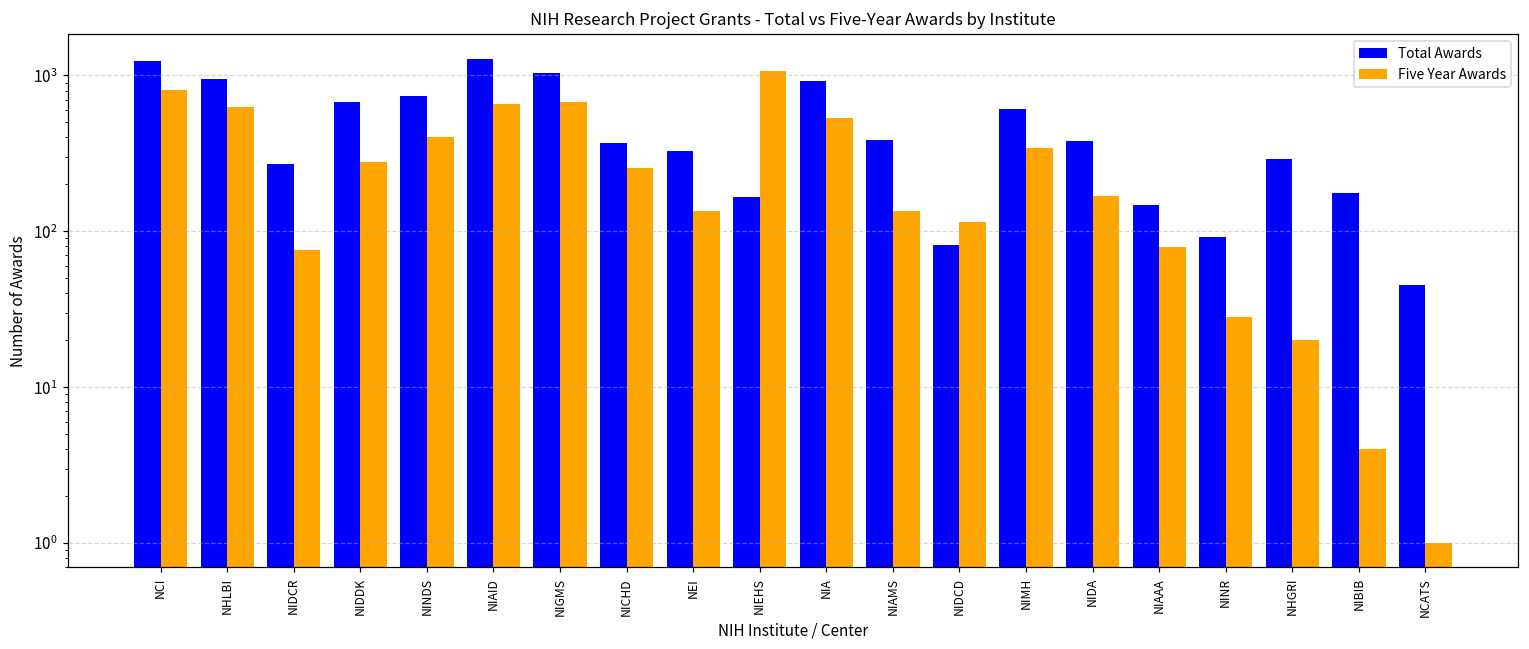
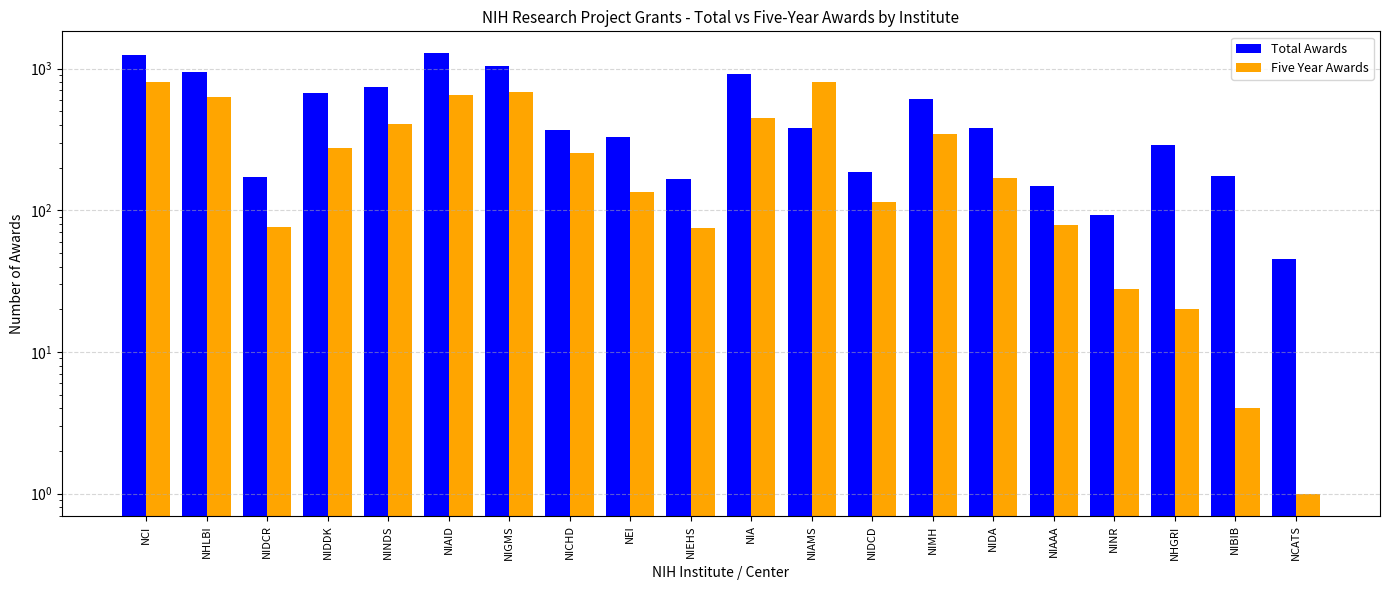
  {
    "Total Awards": {
      "NCI": 1200,
      "NHLBI": 1000,
-     "NIDCR": 270,
+     "NIDCR": 170,
      "NIDDK": 700,
      "NINDS": 700,
      "NIAID": 1300,
      "NIGMS": 1000,
      "NICHD": 370,
      "NEI": 330,
      "NIEHS": 170,
      "NIA": 900,
      "NIAMS": 380,
-     "NIDCD": 80,
+     "NIDCD": 190,
      "NIMH": 610,
      "NIDA": 380,
      "NIAAA": 150,
      "NINR": 90,
      "NHGRI": 290,
      "NIBIB": 180,
      "NCATS": 45
    },
    "Five Year Awards": {
      "NCI": 800,
      "NHLBI": 600,
      "NIDCR": 80,
      "NIDDK": 280,
      "NINDS": 400,
      "NIAID": 700,
      "NIGMS": 700,
      "NICHD": 250,
      "NEI": 130,
-     "NIEHS": 1100,
-     "NIA": 530,
-     "NIAMS": 130,
+     "NIEHS": 80,
+     "NIA": 450,
+     "NIAMS": 800,
      "NIDCD": 110,
      "NIMH": 340,
      "NIDA": 170,
      "NIAAA": 80,
      "NINR": 28,
      "NHGRI": 20,
      "NIBIB": 4,
      "NCATS": 1
    }
  }
